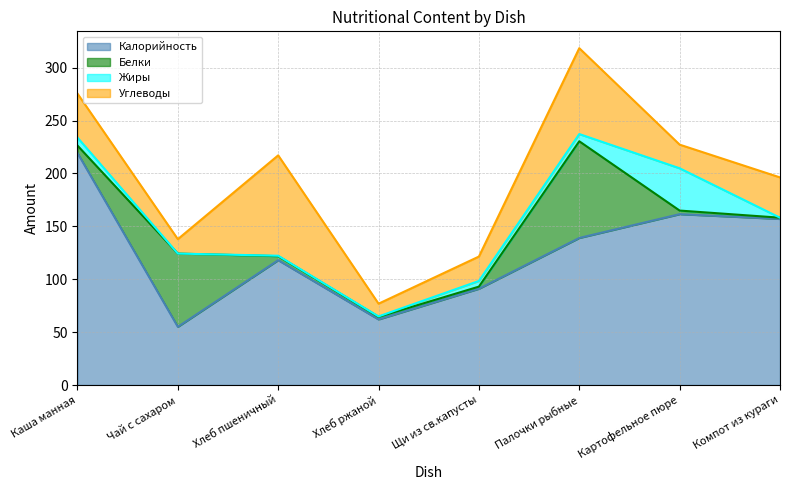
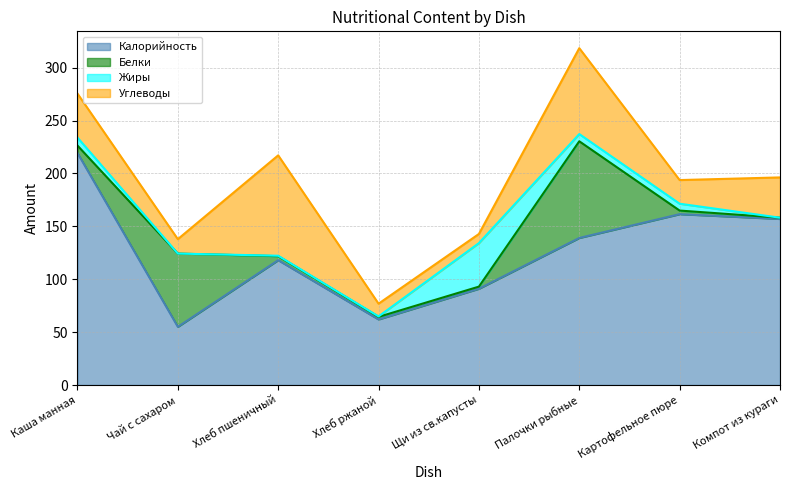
  {
    "Калорийность": {
      "Каша манная": 219,
      "Чай с сахаром": 55,
      "Хлеб пшеничный": 118,
      "Палочки рыбные": 139,
      "Картофельное пюре": 162
    },
    "Белки": {
      "Каша манная": 7,
      "Палочки рыбные": 91,
      "Картофельное пюре": 3
    },
    "Жиры": {
      "Каша манная": 8,
-     "Щи из св.капусты": 5,
+     "Щи из св.капусты": 41,
      "Палочки рыбные": 7,
-     "Картофельное пюре": 40
+     "Картофельное пюре": 6
    },
    "Углеводы": {
      "Каша манная": 42,
      "Чай с сахаром": 14,
      "Хлеб пшеничный": 95,
      "Хлеб ржаной": 12,
-     "Щи из св.капусты": 23,
+     "Щи из св.капусты": 9,
      "Палочки рыбные": 81,
      "Картофельное пюре": 22,
      "Компот из кураги": 38
    }
  }
